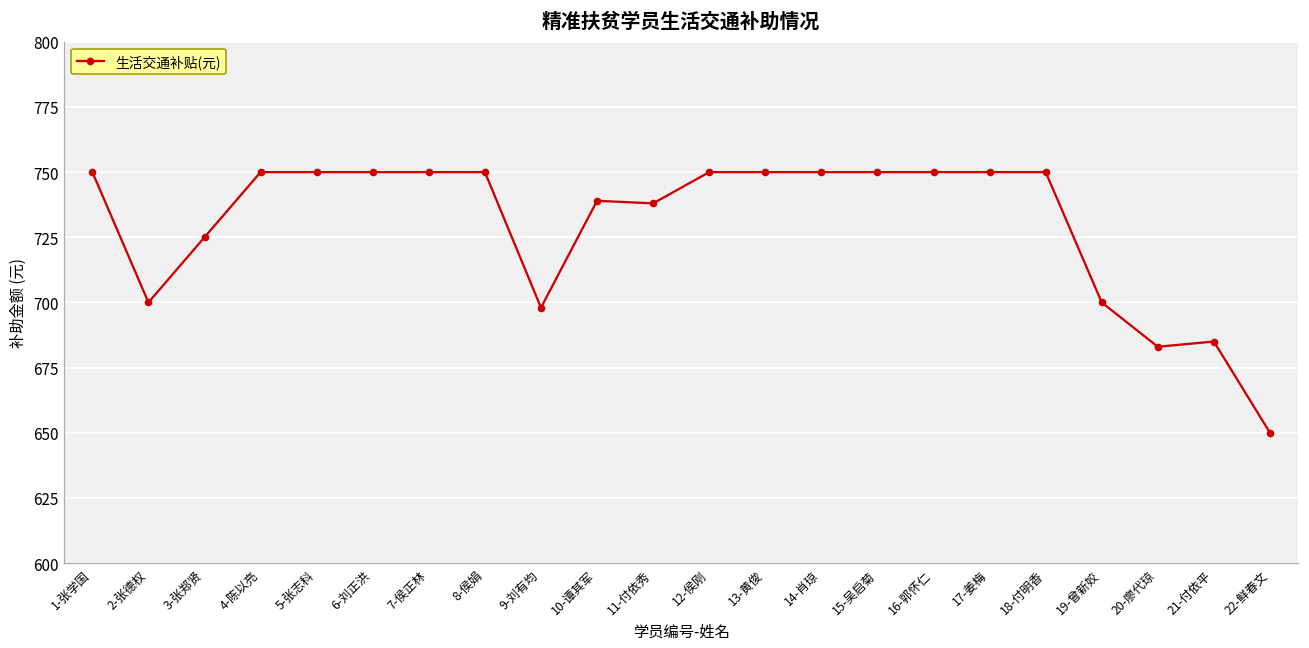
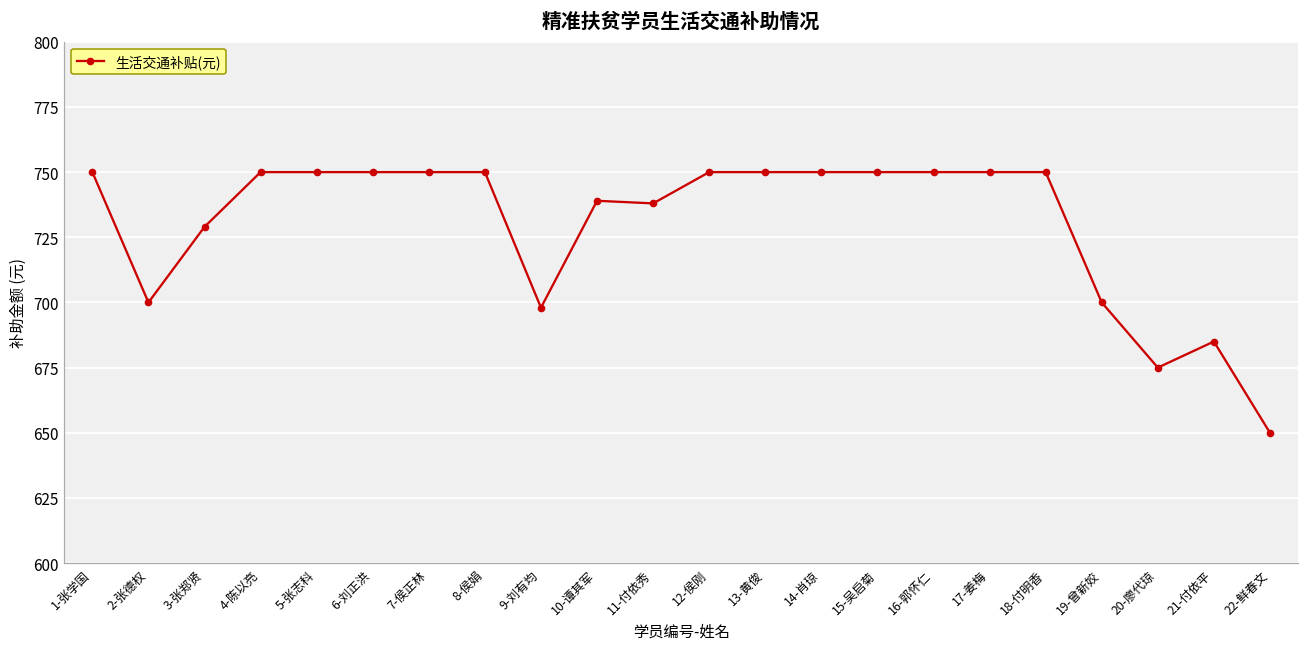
  {
    "1-张学国": 750,
    "2-张德权": 700,
-   "3-张郑贤": 725,
+   "3-张郑贤": 729,
    "4-陈以亮": 750,
    "5-张志科": 750,
    "6-刘正洪": 750,
    "7-侯正林": 750,
    "8-侯娟": 750,
    "9-刘有均": 698,
    "10-谭其军": 739,
    "11-付依秀": 738,
    "12-侯刚": 750,
    "13-黄俊": 750,
    "14-肖琼": 750,
    "15-吴启菊": 750,
    "16-郭怀仁": 750,
    "17-姜梅": 750,
    "18-付明香": 750,
    "19-曾新姣": 700,
-   "20-廖代琼": 683,
+   "20-廖代琼": 675,
    "21-付依平": 685,
    "22-鲜春文": 650
  }
